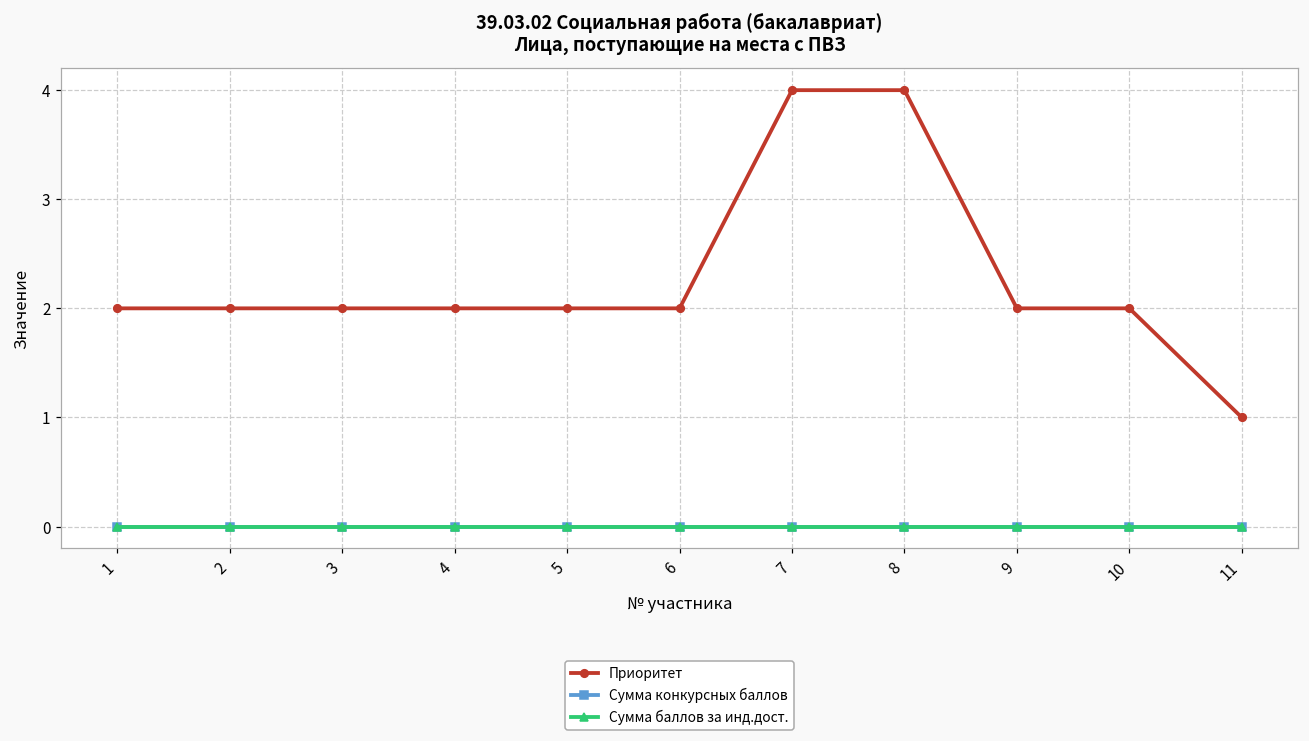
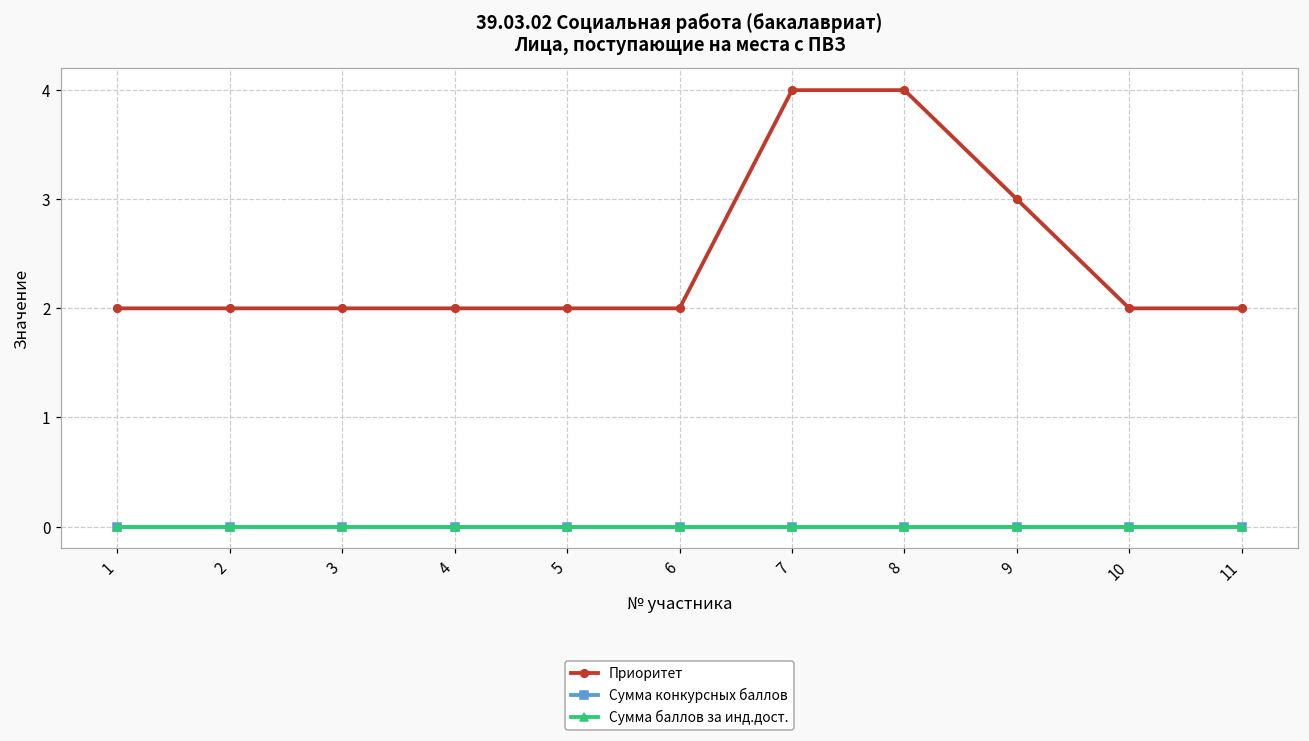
  {
    "Приоритет": {
      "1": 2,
      "2": 2,
      "3": 2,
      "4": 2,
      "5": 2,
      "6": 2,
      "7": 4,
      "8": 4,
-     "9": 2,
+     "9": 3,
      "10": 2,
-     "11": 1
+     "11": 2
    },
    "Сумма баллов за инд.дост.": {
      "1": 0,
      "2": 0,
      "3": 0,
      "4": 0,
      "5": 0,
      "6": 0,
      "7": 0,
      "8": 0,
      "9": 0,
      "10": 0,
      "11": 0
    }
  }
